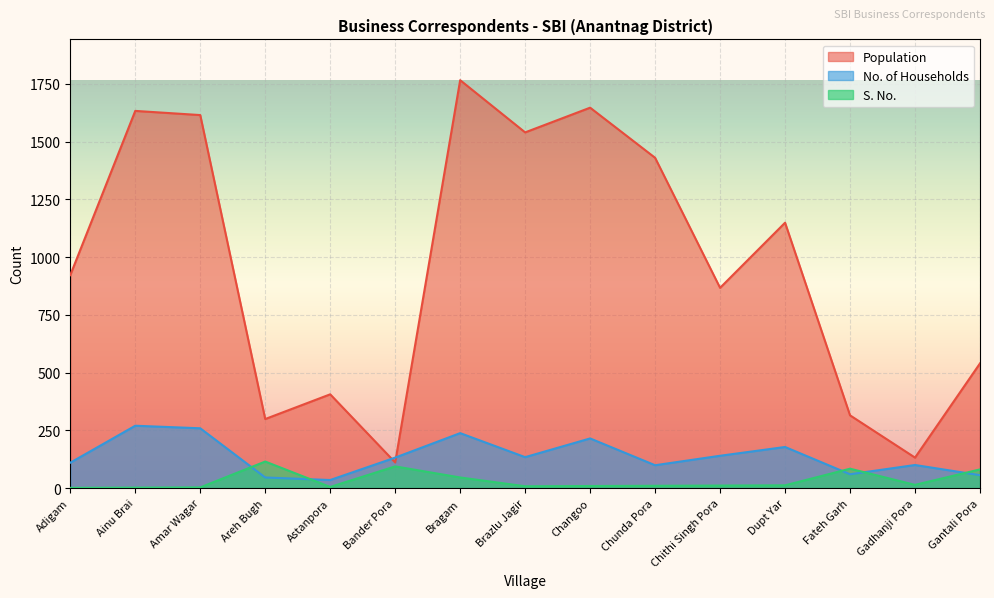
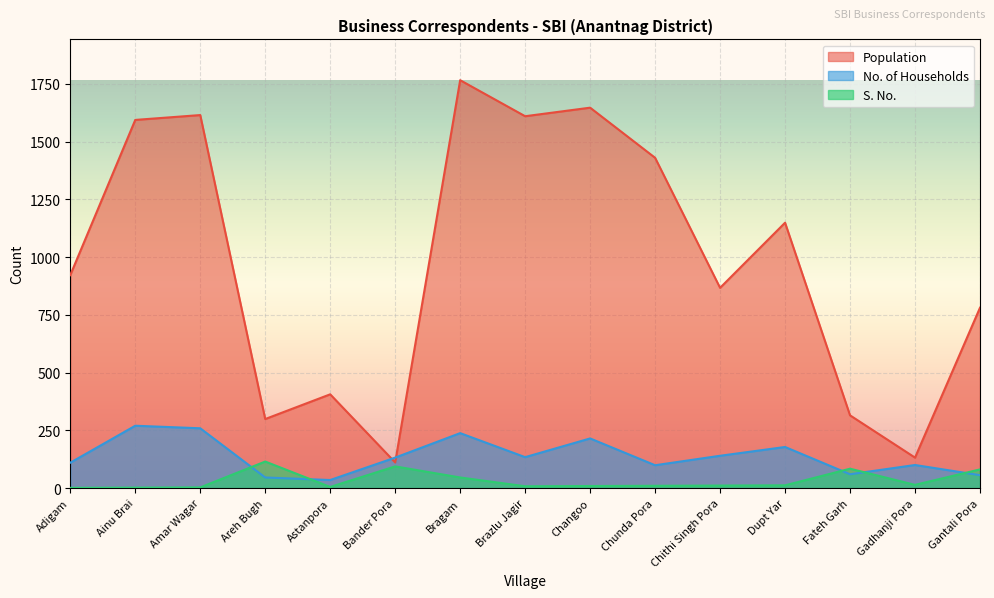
  {
    "Population": {
      "Adigam": 920,
-     "Ainu Brai": 1630,
+     "Ainu Brai": 1590,
      "Amar Wagar": 1620,
      "Areh Bugh": 300,
      "Astanpora": 410,
      "Bander Pora": 110,
      "Bragam": 1770,
-     "Brazlu Jagir": 1540,
+     "Brazlu Jagir": 1610,
      "Changoo": 1650,
      "Chunda Pora": 1430,
      "Chithi Singh Pora": 870,
      "Dupt Yar": 1150,
      "Fateh Garh": 320,
      "Gadhanji Pora": 130,
-     "Gantali Pora": 540
+     "Gantali Pora": 780
    },
    "No. of Households": {
      "Adigam": 110,
      "Ainu Brai": 270,
      "Amar Wagar": 260,
      "Areh Bugh": 50,
      "Astanpora": 40,
      "Bander Pora": 130,
      "Bragam": 240,
      "Brazlu Jagir": 130,
      "Changoo": 220,
      "Chunda Pora": 100,
      "Chithi Singh Pora": 140,
      "Dupt Yar": 180,
      "Fateh Garh": 60,
      "Gadhanji Pora": 100,
      "Gantali Pora": 60
    },
    "S. No.": {
      "Adigam": 0,
      "Ainu Brai": 0,
      "Amar Wagar": 0,
      "Areh Bugh": 120,
      "Astanpora": 10,
      "Bander Pora": 90,
      "Bragam": 50,
      "Brazlu Jagir": 10,
      "Changoo": 10,
      "Chunda Pora": 10,
      "Chithi Singh Pora": 10,
      "Dupt Yar": 10,
      "Fateh Garh": 80,
      "Gadhanji Pora": 10,
      "Gantali Pora": 80
    }
  }
